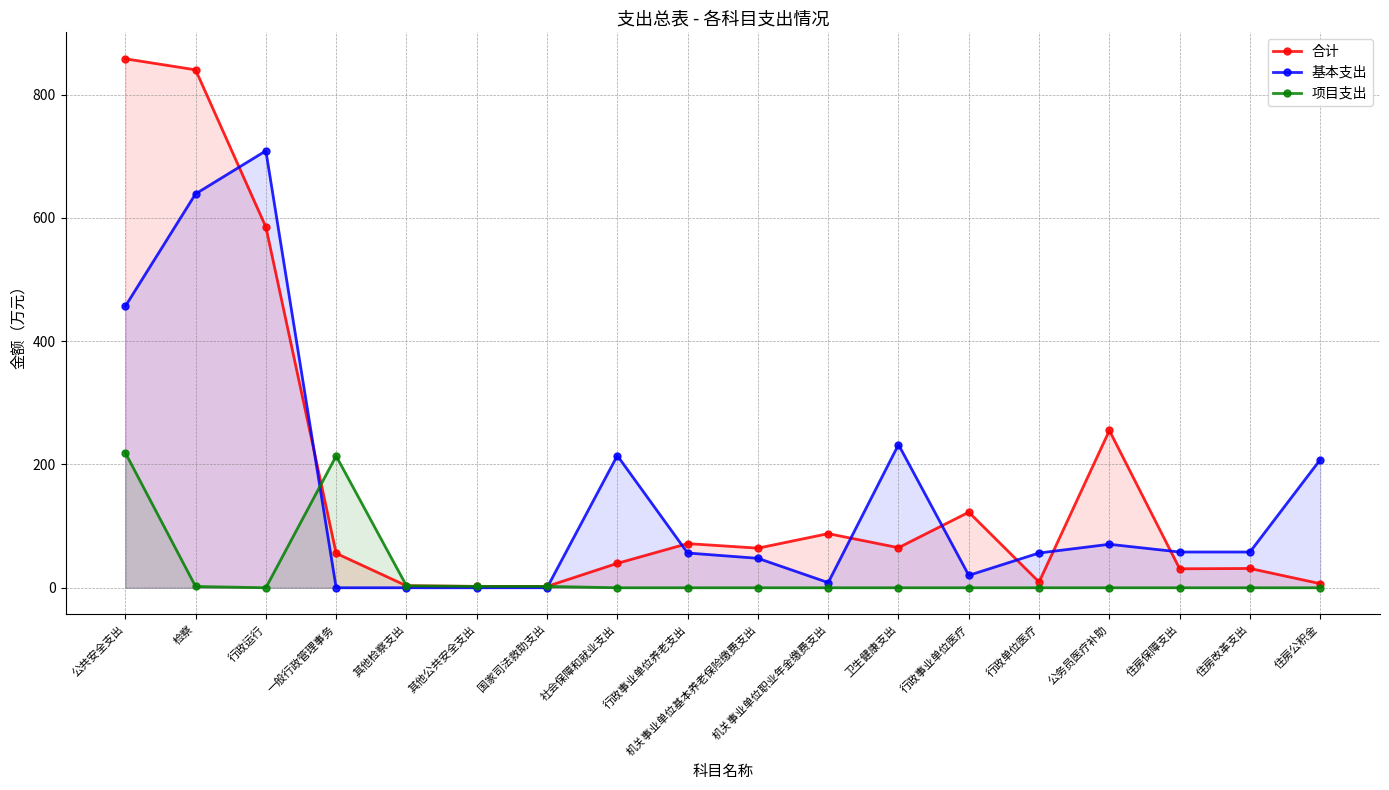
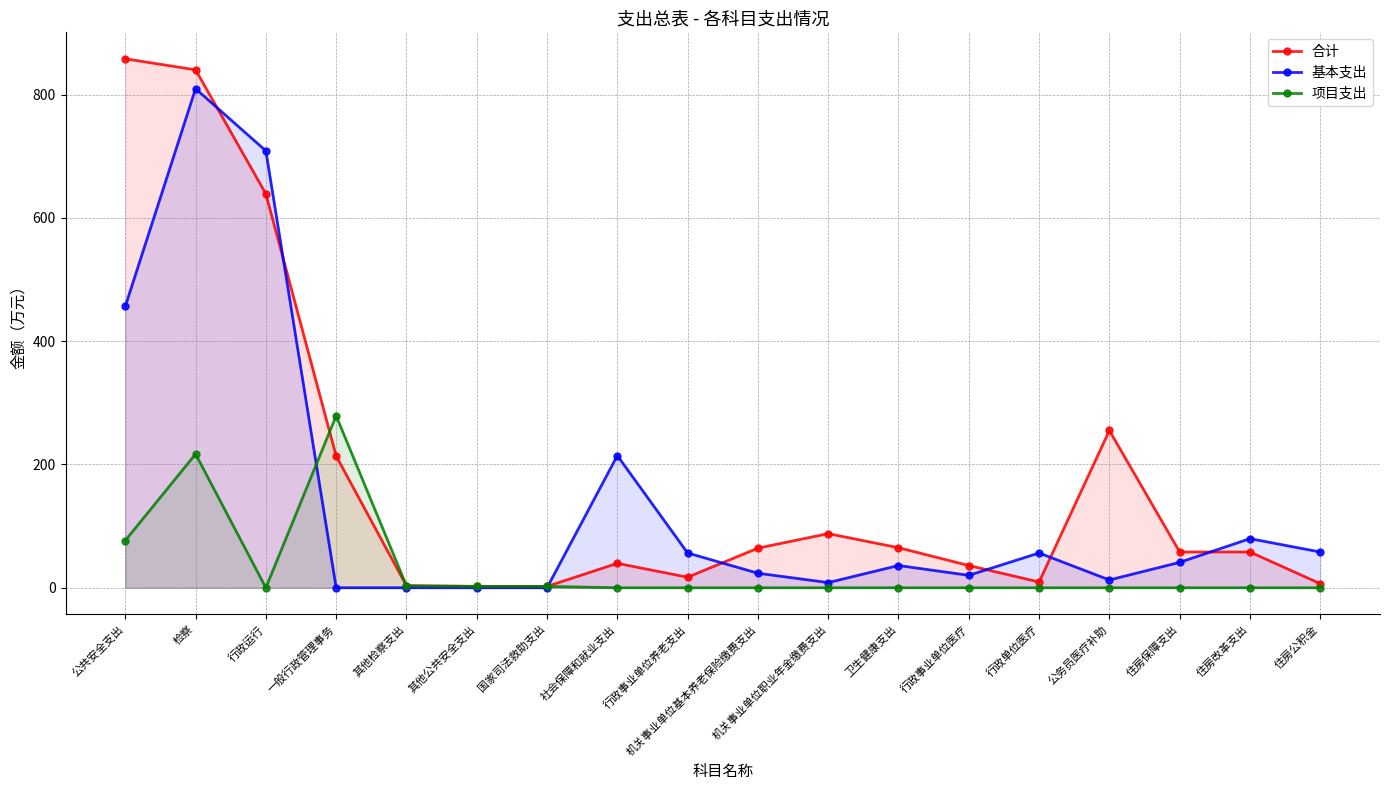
  {
    "合计": {
      "公共安全支出": 860,
      "检察": 840,
-     "行政运行": 590,
-     "一般行政管理事务": 60,
+     "行政运行": 640,
+     "一般行政管理事务": 210,
      "社会保障和就业支出": 40,
-     "行政事业单位养老支出": 70,
+     "行政事业单位养老支出": 20,
      "机关事业单位基本养老保险缴费支出": 60,
      "机关事业单位职业年金缴费支出": 90,
      "卫生健康支出": 60,
-     "行政事业单位医疗": 120,
+     "行政事业单位医疗": 40,
      "行政单位医疗": 10,
      "公务员医疗补助": 260,
-     "住房保障支出": 30,
-     "住房改革支出": 30,
+     "住房保障支出": 60,
+     "住房改革支出": 60,
      "住房公积金": 10
    },
    "基本支出": {
      "公共安全支出": 460,
-     "检察": 640,
+     "检察": 810,
      "行政运行": 710,
      "一般行政管理事务": 0,
      "社会保障和就业支出": 210,
      "行政事业单位养老支出": 60,
-     "机关事业单位基本养老保险缴费支出": 50,
+     "机关事业单位基本养老保险缴费支出": 20,
      "机关事业单位职业年金缴费支出": 10,
-     "卫生健康支出": 230,
+     "卫生健康支出": 40,
      "行政事业单位医疗": 20,
      "行政单位医疗": 60,
-     "公务员医疗补助": 70,
-     "住房保障支出": 60,
-     "住房改革支出": 60,
-     "住房公积金": 210
+     "公务员医疗补助": 10,
+     "住房保障支出": 40,
+     "住房改革支出": 80,
+     "住房公积金": 60
    },
    "项目支出": {
-     "公共安全支出": 220,
-     "检察": 0,
+     "公共安全支出": 80,
+     "检察": 220,
      "行政运行": 0,
-     "一般行政管理事务": 210,
+     "一般行政管理事务": 280,
      "社会保障和就业支出": 0,
      "行政事业单位养老支出": 0,
      "机关事业单位基本养老保险缴费支出": 0,
      "机关事业单位职业年金缴费支出": 0,
      "卫生健康支出": 0,
      "行政事业单位医疗": 0,
      "行政单位医疗": 0,
      "公务员医疗补助": 0,
      "住房保障支出": 0,
      "住房改革支出": 0,
      "住房公积金": 0
    }
  }
